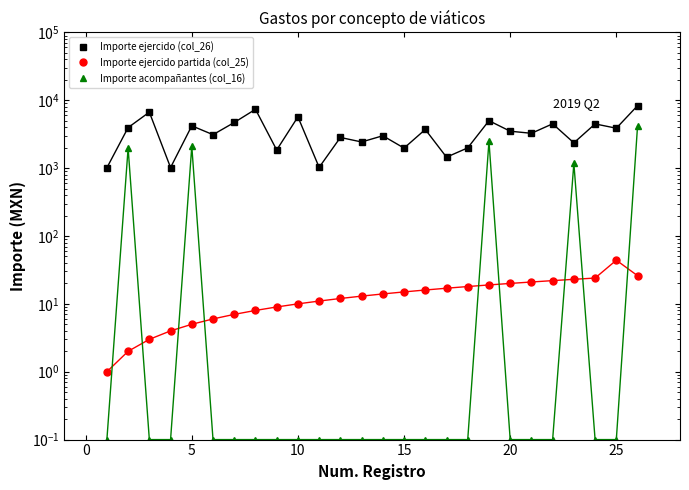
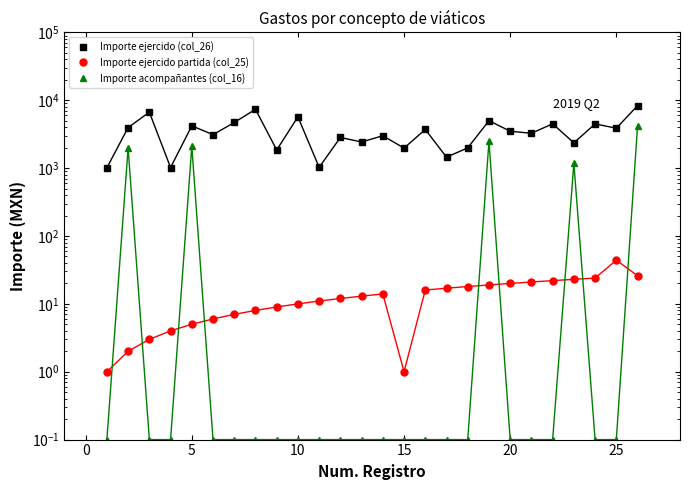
  {
    "Importe ejercido (col_26)": {
      "5": 4000,
      "10": 6000,
      "15": 2000,
      "20": 4000,
      "25": 4000
    },
    "Importe ejercido partida (col_25)": {
      "5": 5,
      "10": 10,
-     "15": 15,
+     "15": 1,
      "20": 20,
      "25": 40
    },
    "Importe acompañantes (col_16)": {
      "5": 2100,
      "10": 0.10,
      "15": 0.10,
      "20": 0.10,
      "25": 0.10
    }
  }
